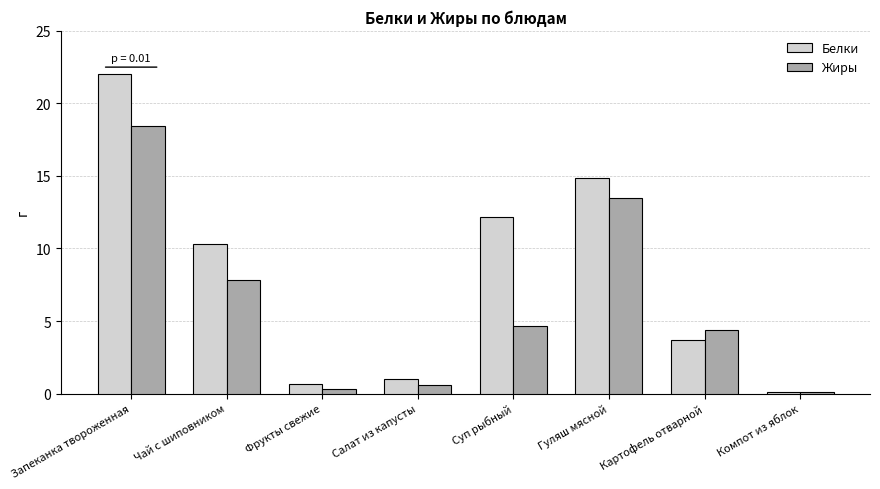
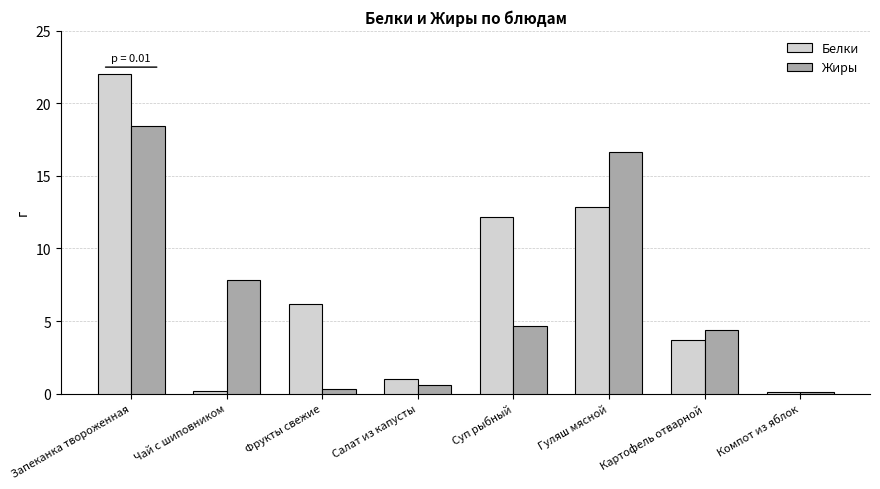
  {
    "Белки": {
-     "Чай с шиповником": 10.3,
-     "Фрукты свежие": 0.7,
+     "Чай с шиповником": 0.2,
+     "Фрукты свежие": 6.2,
      "Салат из капусты": 1.0,
      "Суп рыбный": 12.2,
-     "Гуляш мясной": 14.8,
+     "Гуляш мясной": 12.8,
      "Картофель отварной": 3.7
    },
    "Жиры": {
      "Запеканка твороженная": 18.5,
      "Чай с шиповником": 7.9,
      "Фрукты свежие": 0.3,
      "Салат из капусты": 0.6,
      "Суп рыбный": 4.7,
-     "Гуляш мясной": 13.5,
+     "Гуляш мясной": 16.6,
      "Картофель отварной": 4.4
    }
  }
